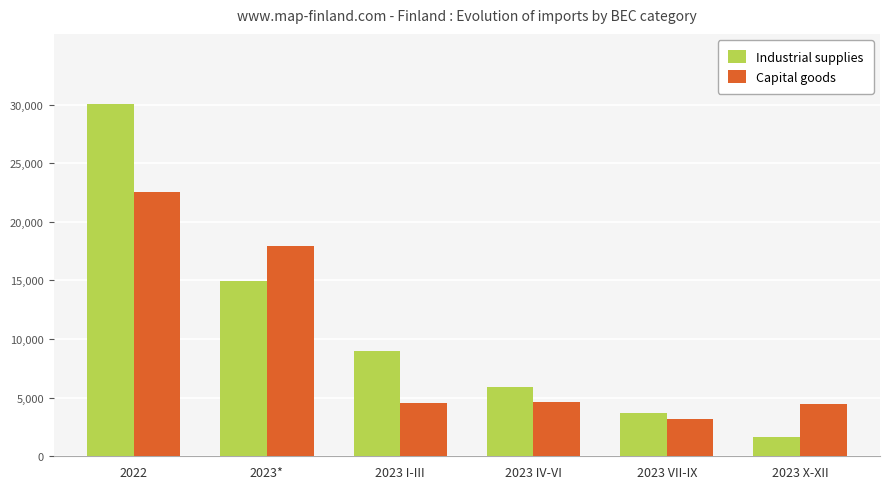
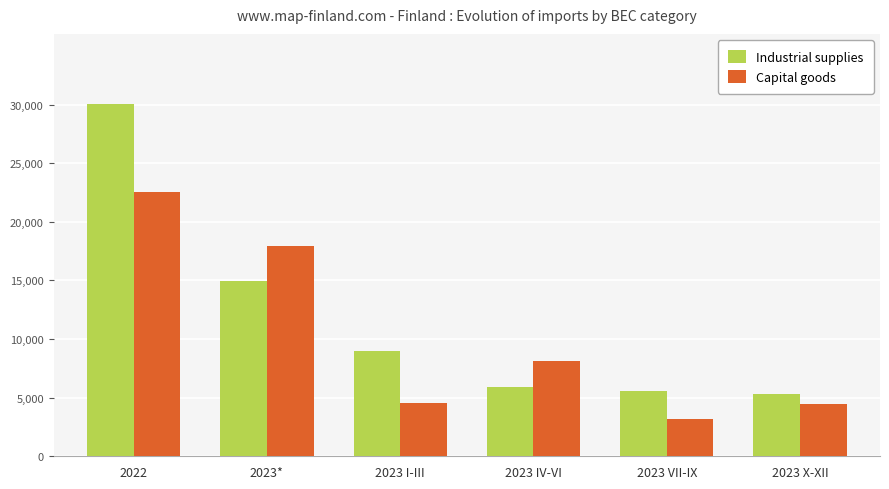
  {
    "Industrial supplies": {
      "2022": "30,000",
      "2023*": "14,900",
      "2023 I-III": "9,000",
      "2023 IV-VI": "5,900",
-     "2023 VII-IX": "3,700",
-     "2023 X-XII": "1,600"
+     "2023 VII-IX": "5,500",
+     "2023 X-XII": "5,300"
    },
    "Capital goods": {
      "2022": "22,600",
      "2023*": "17,900",
      "2023 I-III": "4,600",
-     "2023 IV-VI": "4,700",
+     "2023 IV-VI": "8,100",
      "2023 VII-IX": "3,100",
      "2023 X-XII": "4,500"
    }
  }
